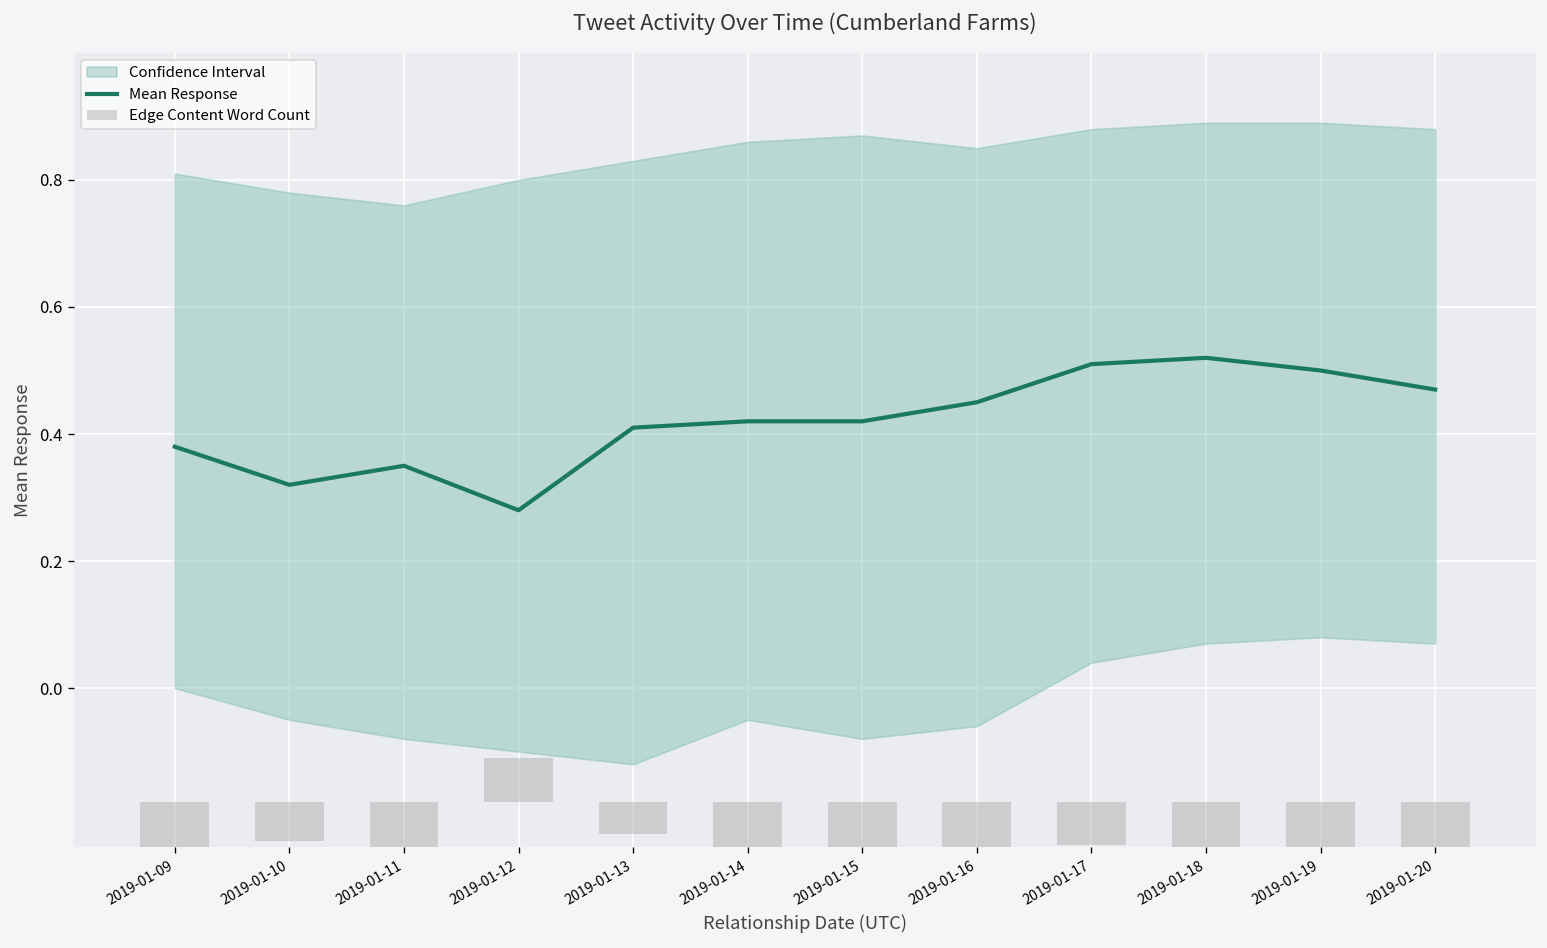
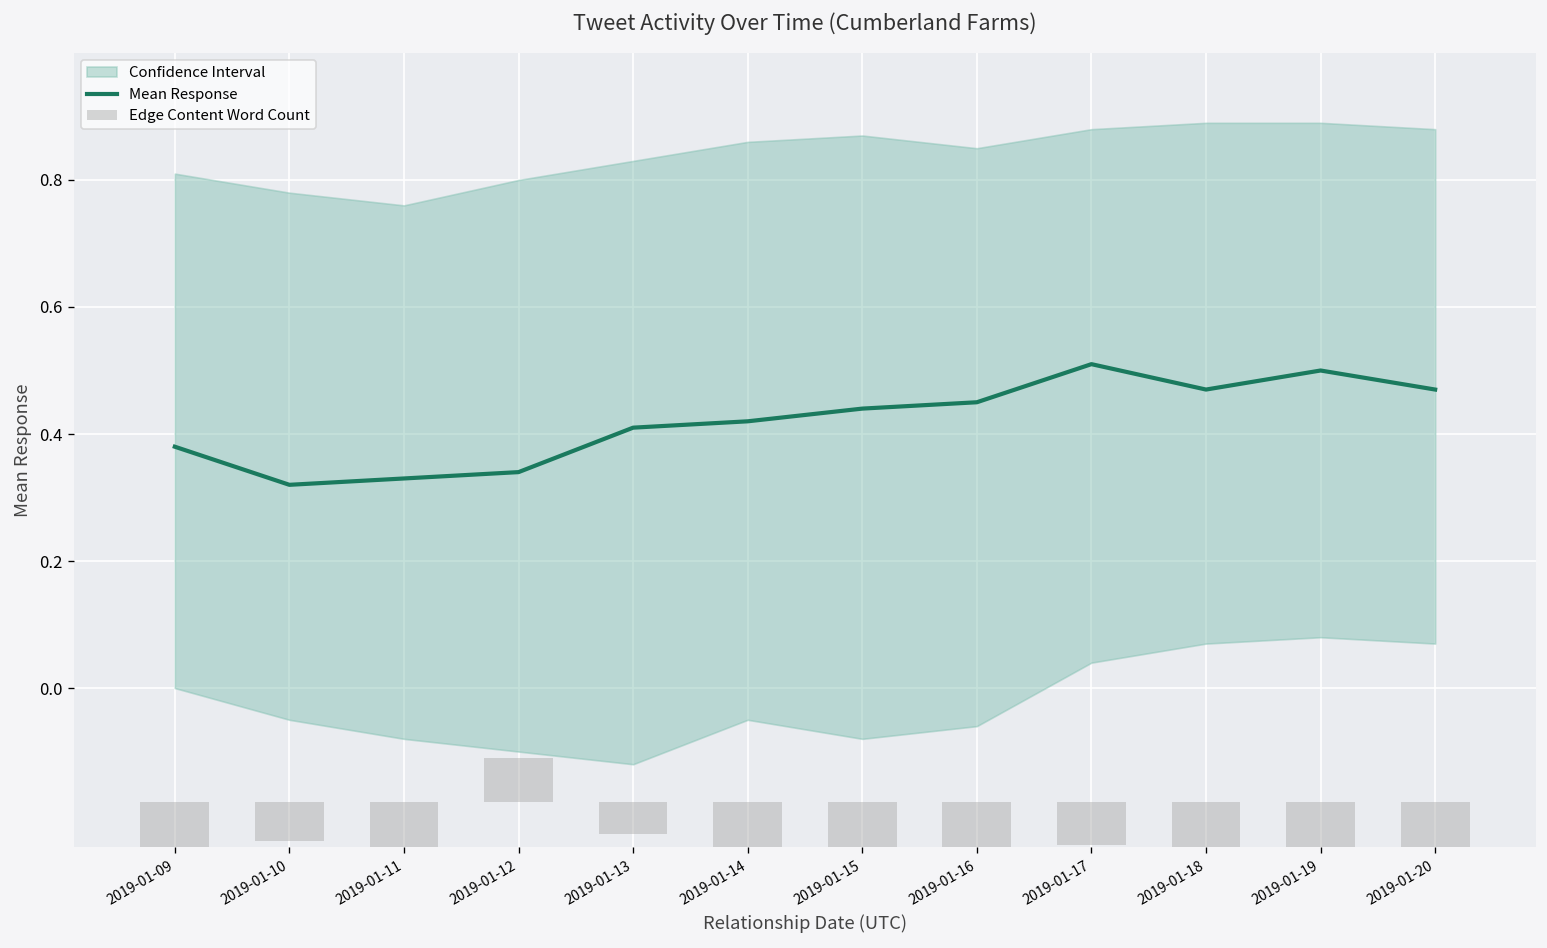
  {
    "Mean Response": {
      "2019-01-09": 0.38,
      "2019-01-10": 0.32,
-     "2019-01-11": 0.35,
-     "2019-01-12": 0.28,
+     "2019-01-11": 0.33,
+     "2019-01-12": 0.34,
      "2019-01-13": 0.41,
      "2019-01-14": 0.42,
-     "2019-01-15": 0.42,
+     "2019-01-15": 0.44,
      "2019-01-16": 0.45,
      "2019-01-17": 0.51,
-     "2019-01-18": 0.52,
+     "2019-01-18": 0.47,
      "2019-01-19": 0.50,
      "2019-01-20": 0.47
    }
  }
